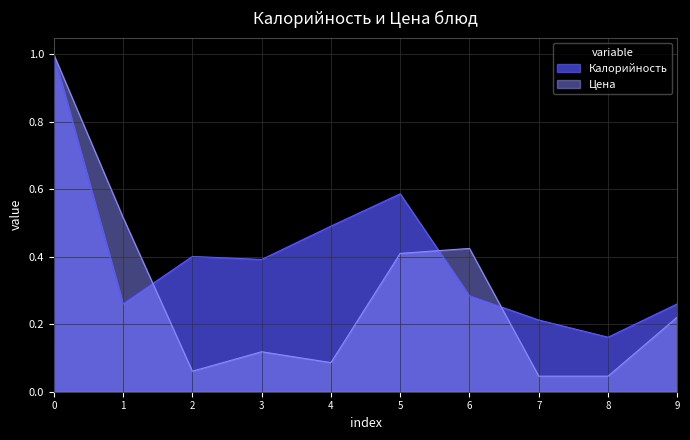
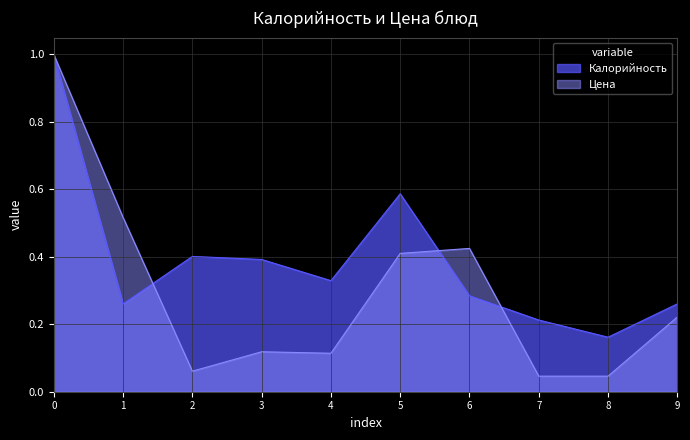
  {
    "Калорийность": {
      "1": 0.26,
      "2": 0.40,
      "3": 0.39,
-     "4": 0.49,
+     "4": 0.33,
      "5": 0.59,
      "6": 0.28,
      "7": 0.21,
      "8": 0.16,
      "9": 0.26
    },
    "Цена": {
      "1": 0.52,
      "2": 0.06,
      "3": 0.12,
-     "4": 0.09,
+     "4": 0.11,
      "5": 0.41,
      "6": 0.42,
      "7": 0.05,
      "8": 0.05,
      "9": 0.22
    }
  }
